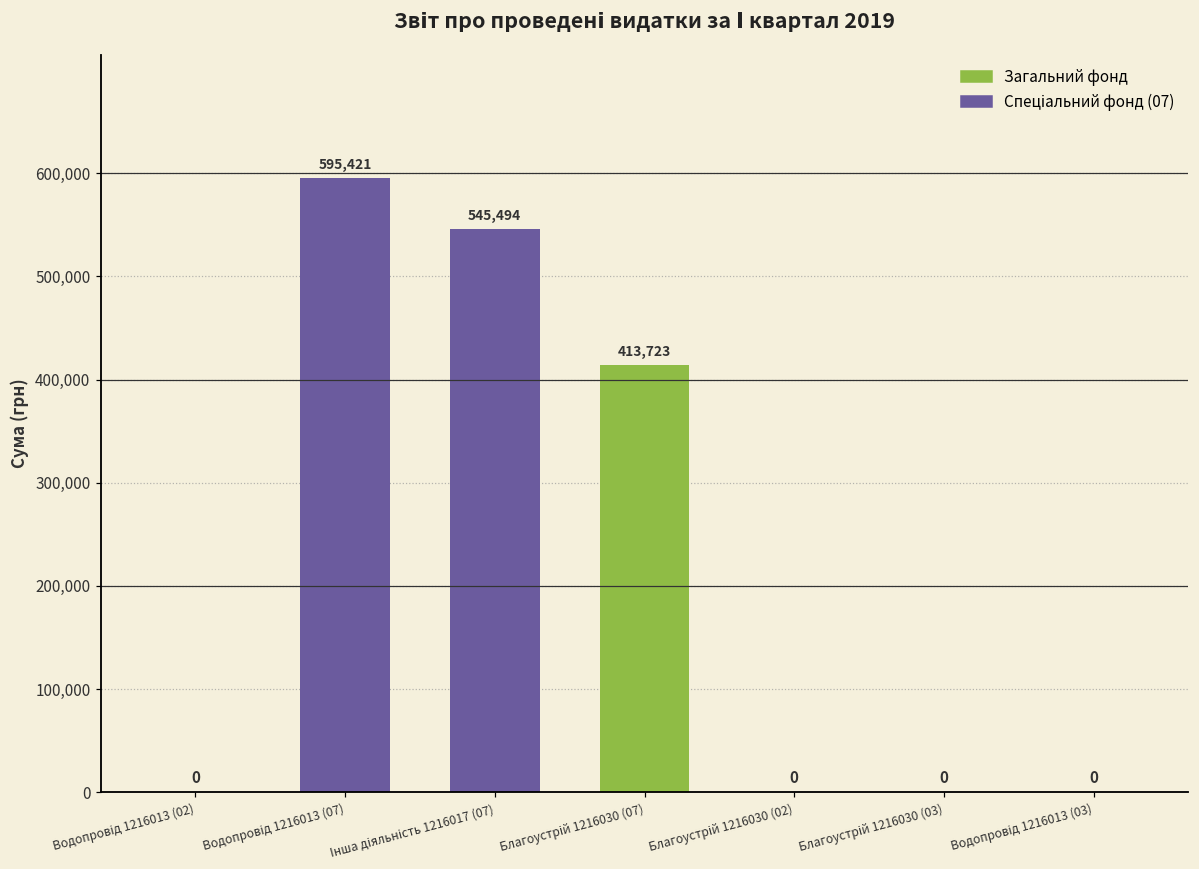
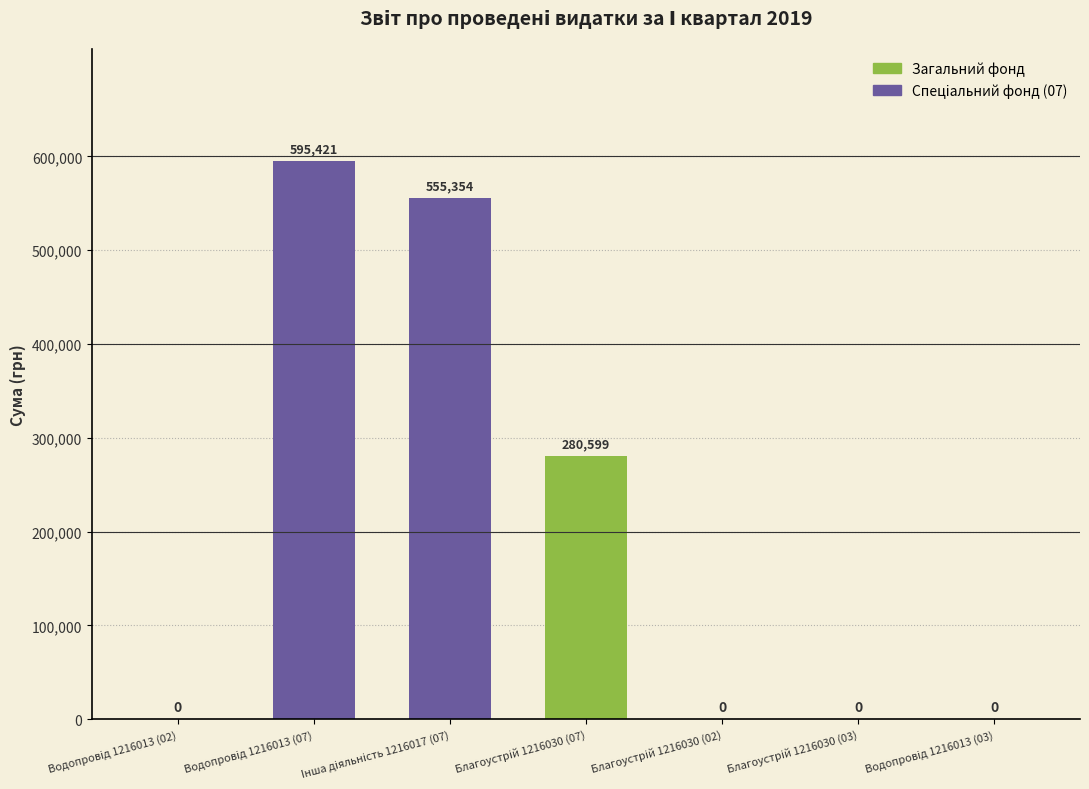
  {
    "Водопровід 1216013 (02)": "0",
    "Водопровід 1216013 (07)": "595,421",
-   "Інша діяльність 1216017 (07)": "545,494",
-   "Благоустрій 1216030 (07)": "413,723",
+   "Інша діяльність 1216017 (07)": "555,354",
+   "Благоустрій 1216030 (07)": "280,599",
    "Благоустрій 1216030 (02)": "0",
    "Благоустрій 1216030 (03)": "0",
    "Водопровід 1216013 (03)": "0"
  }
